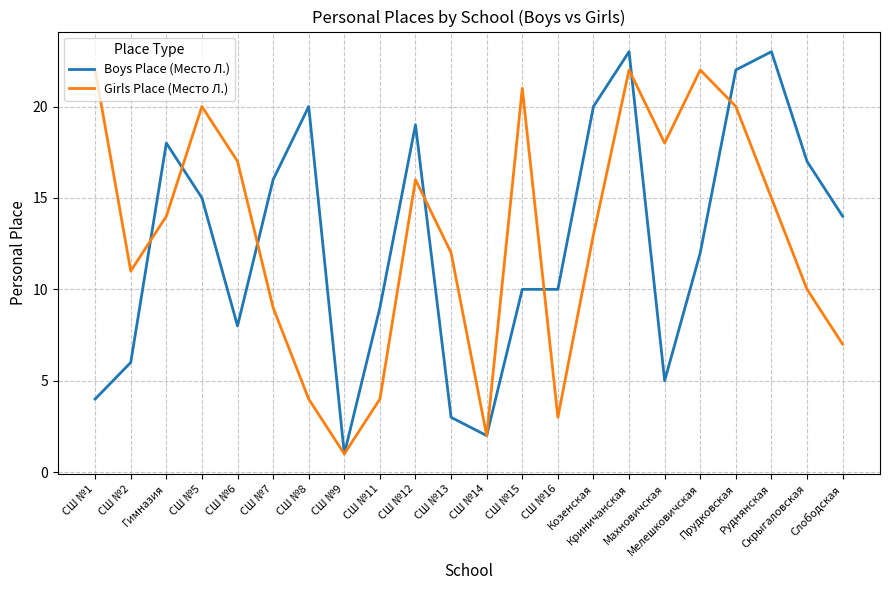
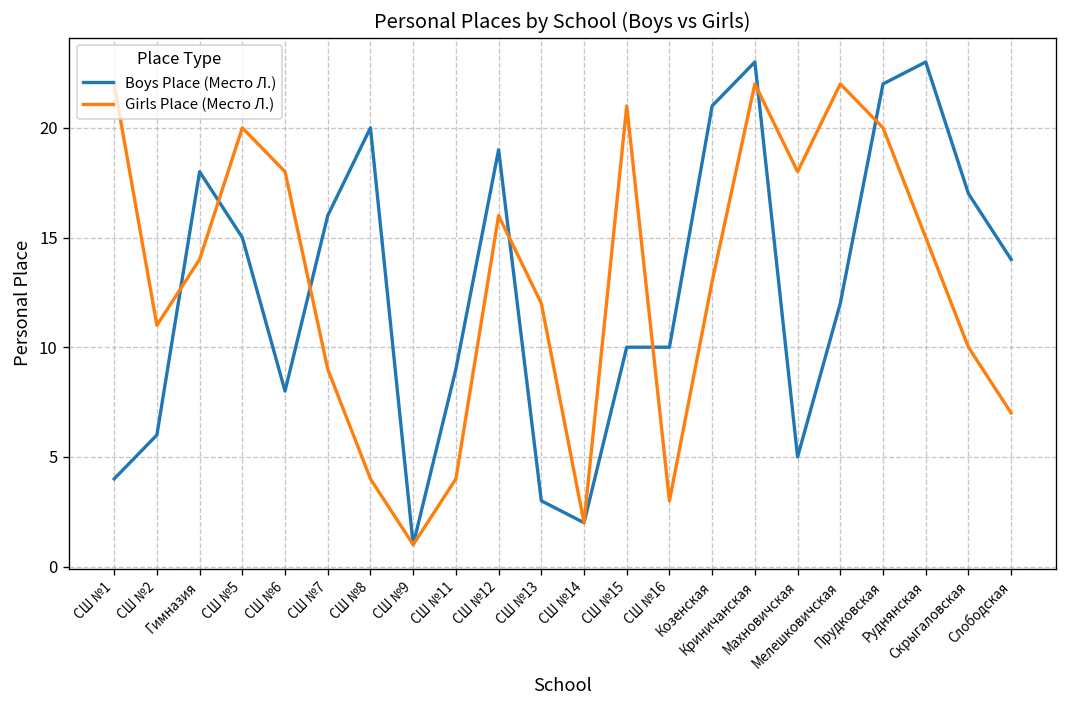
  {
    "Boys Place (Место Л.)": {
      "СШ №1": 4,
      "СШ №2": 6,
      "Гимназия": 18,
      "СШ №5": 15,
      "СШ №6": 8,
      "СШ №7": 16,
      "СШ №8": 20,
      "СШ №11": 9,
      "СШ №12": 19,
      "СШ №13": 3,
      "СШ №15": 10,
      "СШ №16": 10,
-     "Козенская": 20,
+     "Козенская": 21,
      "Криничанская": 23,
      "Махновичская": 5,
      "Мелешковичская": 12,
      "Прудковская": 22,
      "Руднянская": 23,
      "Скрыгаловская": 17,
      "Слободская": 14
    },
    "Girls Place (Место Л.)": {
      "СШ №2": 11,
      "Гимназия": 14,
      "СШ №5": 20,
-     "СШ №6": 17,
+     "СШ №6": 18,
      "СШ №7": 9,
      "СШ №8": 4,
      "СШ №11": 4,
      "СШ №12": 16,
      "СШ №13": 12,
      "СШ №15": 21,
      "СШ №16": 3,
      "Козенская": 13,
      "Криничанская": 22,
      "Махновичская": 18,
      "Мелешковичская": 22,
      "Прудковская": 20,
      "Руднянская": 15,
      "Скрыгаловская": 10,
      "Слободская": 7
    }
  }
